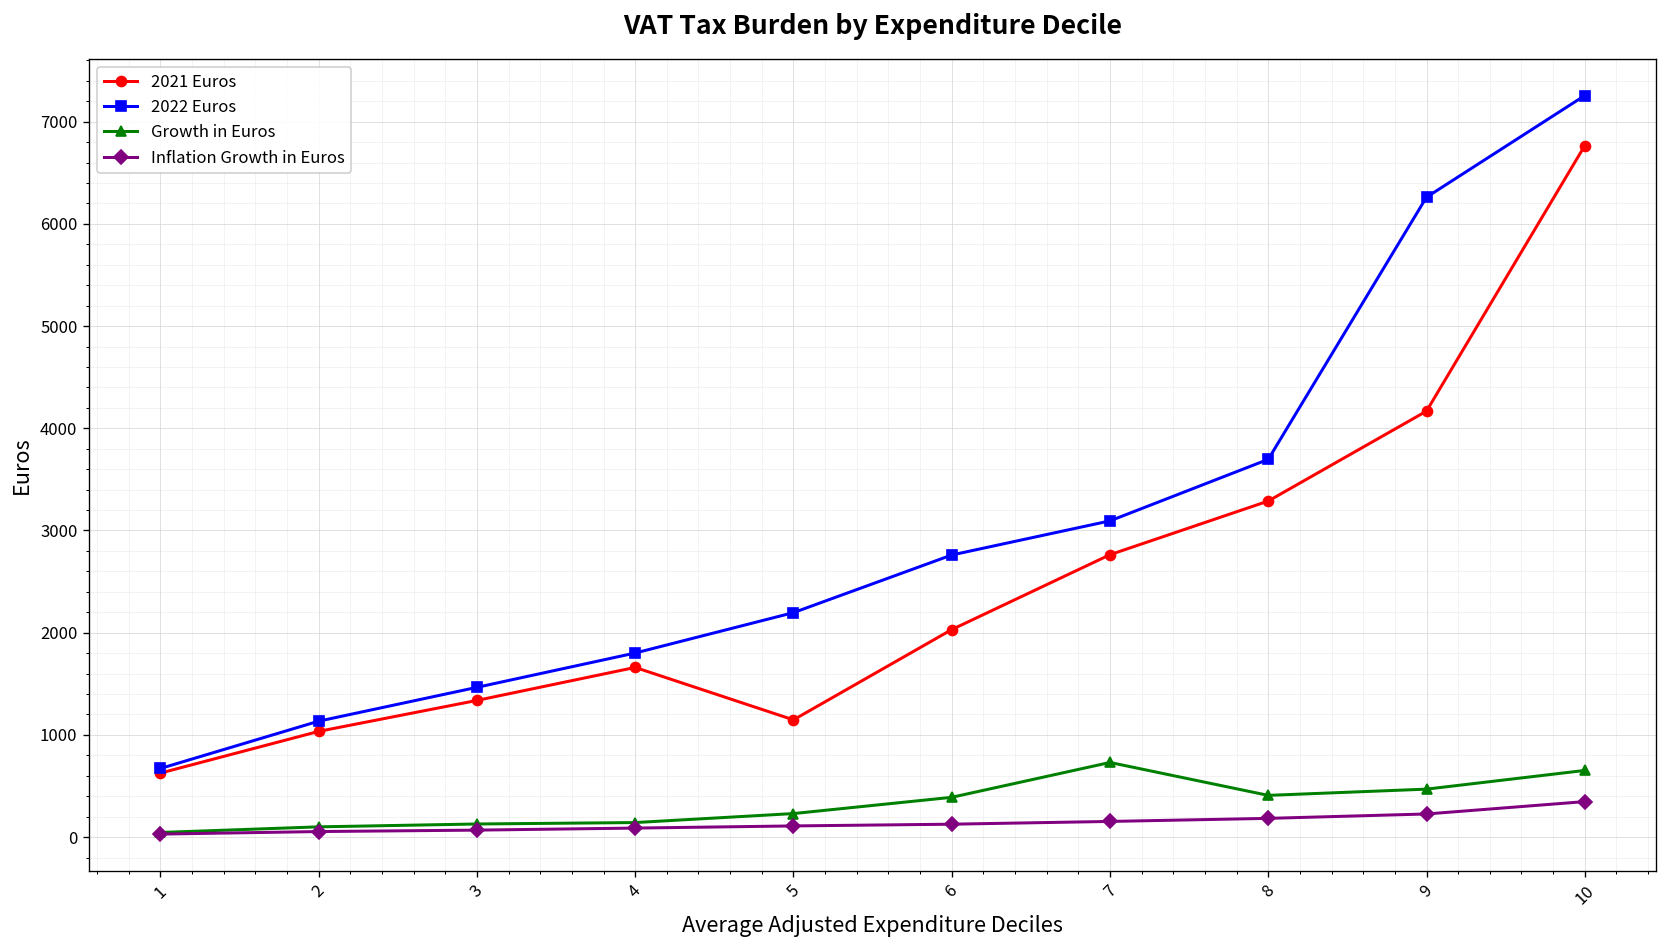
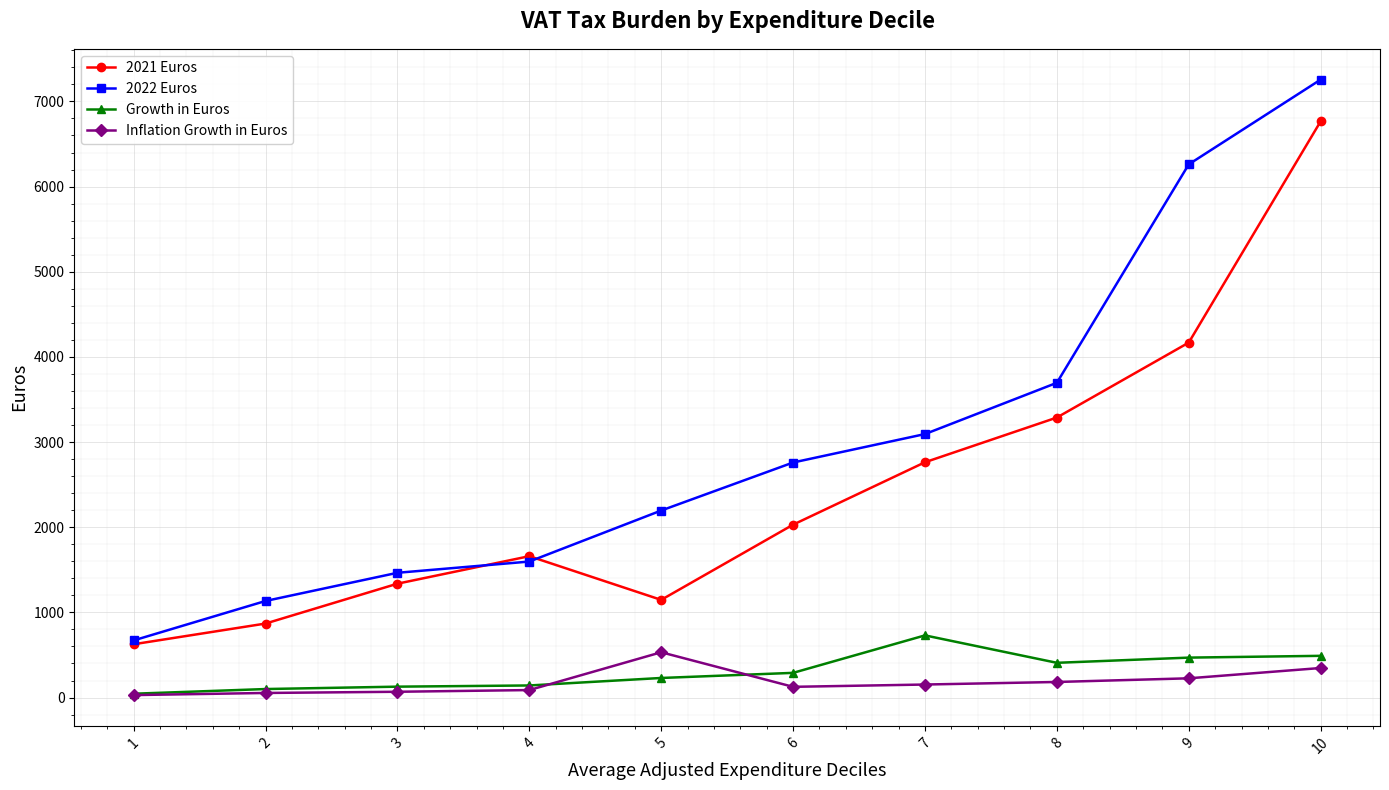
  {
    "2021 Euros": {
      "1": 600,
-     "2": 1000,
+     "2": 900,
      "3": 1300,
      "4": 1700,
      "5": 1100,
      "6": 2000,
      "7": 2800,
      "8": 3300,
      "9": 4200,
      "10": 6800
    },
    "2022 Euros": {
      "1": 700,
      "2": 1100,
      "3": 1500,
-     "4": 1800,
+     "4": 1600,
      "5": 2200,
      "6": 2800,
      "7": 3100,
      "8": 3700,
      "9": 6300,
      "10": 7300
    },
    "Growth in Euros": {
      "2": 100,
      "3": 100,
      "4": 100,
      "5": 200,
-     "6": 400,
+     "6": 300,
      "7": 700,
      "8": 400,
      "9": 500,
-     "10": 700
+     "10": 500
    },
    "Inflation Growth in Euros": {
      "2": 100,
      "3": 100,
      "4": 100,
-     "5": 100,
+     "5": 500,
      "6": 100,
      "7": 200,
      "8": 200,
      "9": 200,
      "10": 300
    }
  }
